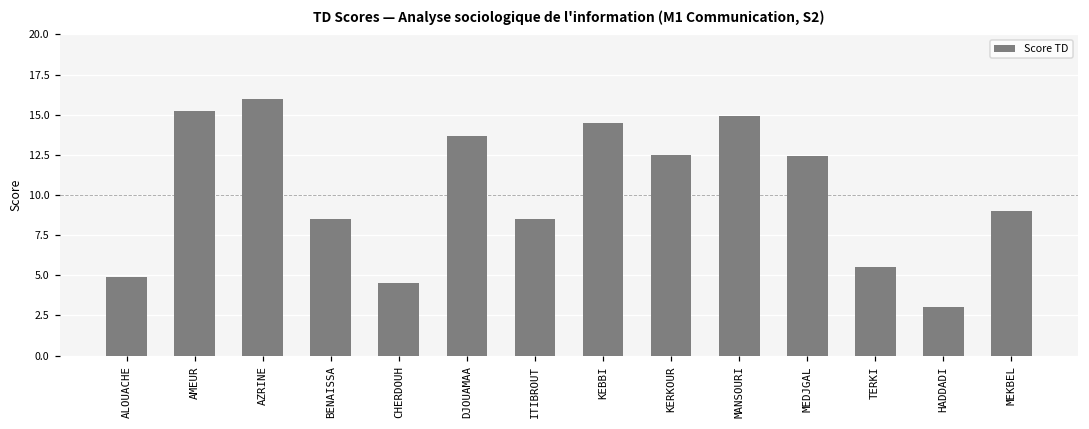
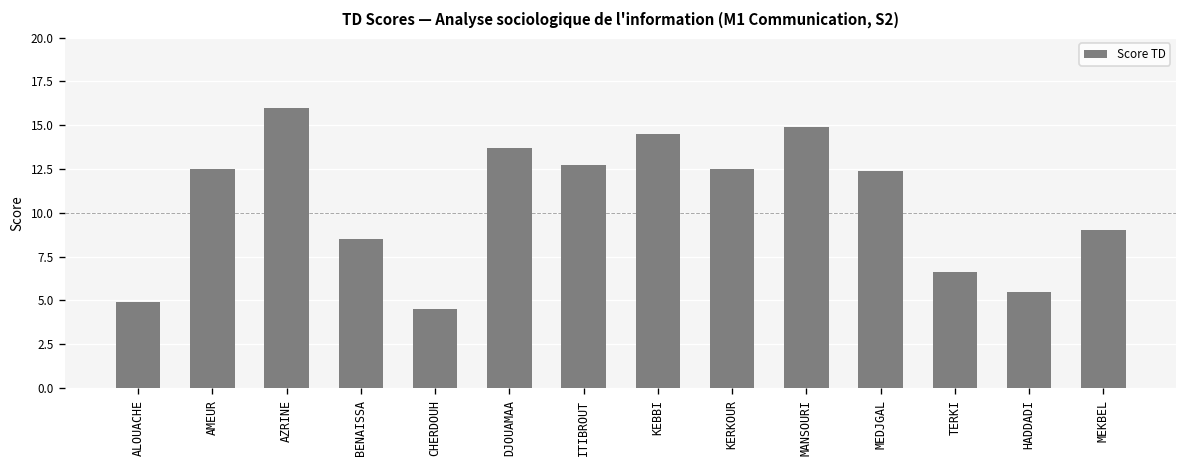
  {
    "ALOUACHE": 4.9,
-   "AMEUR": 15.2,
+   "AMEUR": 12.5,
    "AZRINE": 16.0,
    "BENAISSA": 8.5,
    "CHERDOUH": 4.5,
    "DJOUAMAA": 13.7,
-   "ITIBROUT": 8.5,
+   "ITIBROUT": 12.7,
    "KEBBI": 14.5,
    "KERKOUR": 12.5,
    "MANSOURI": 14.9,
    "MEDJGAL": 12.4,
-   "TERKI": 5.5,
-   "HADDADI": 3.0,
+   "TERKI": 6.6,
+   "HADDADI": 5.5,
    "MEKBEL": 9.0
  }
